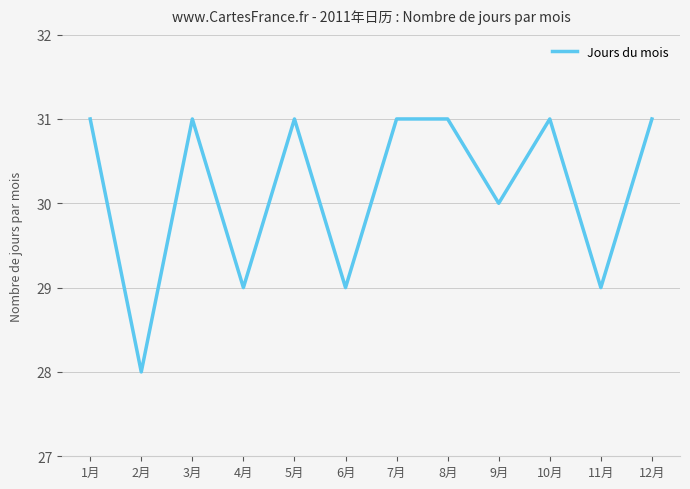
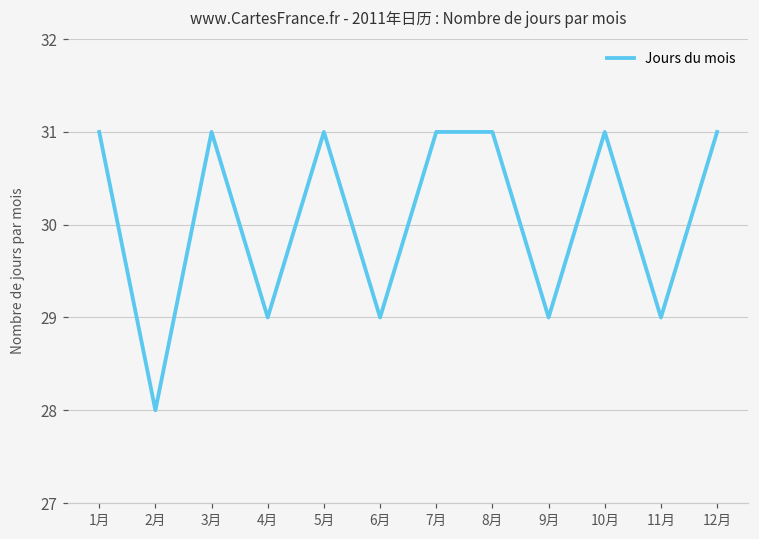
  {
    "1月": 31,
    "2月": 28,
    "3月": 31,
    "4月": 29,
    "5月": 31,
    "6月": 29,
    "7月": 31,
    "8月": 31,
-   "9月": 30,
+   "9月": 29,
    "10月": 31,
    "11月": 29,
    "12月": 31
  }
